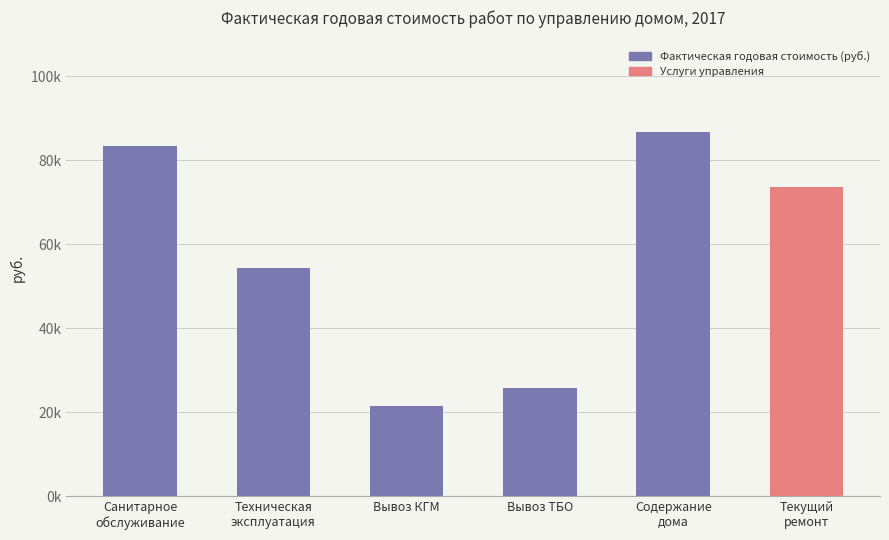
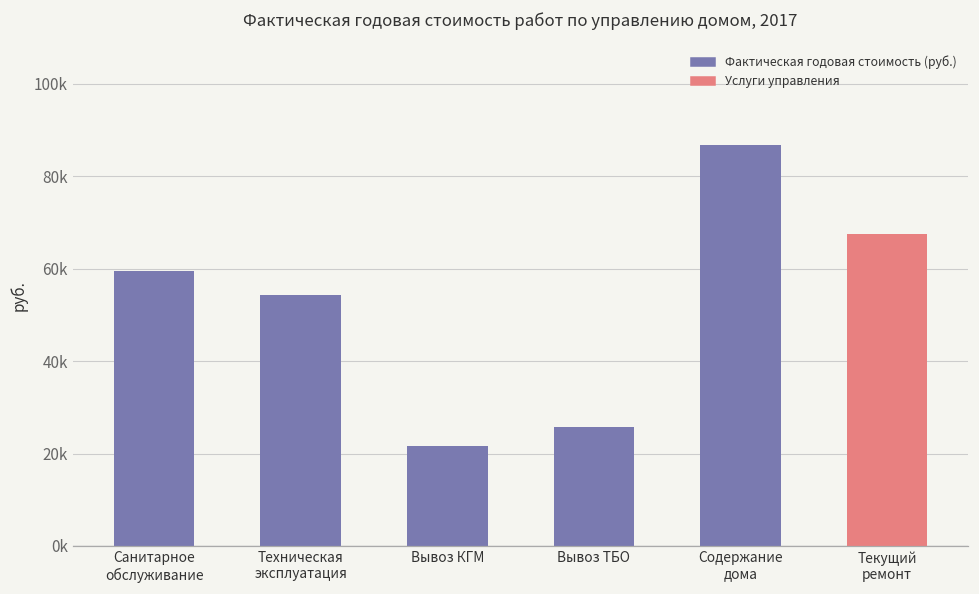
  {
-   "Санитарное обслуживание": 83000,
+   "Санитарное обслуживание": 60000,
    "Техническая эксплуатация": 54000,
    "Вывоз КГМ": 22000,
    "Вывоз ТБО": 26000,
    "Содержание дома": 87000,
-   "Текущий ремонт": 74000
+   "Текущий ремонт": 68000
  }
